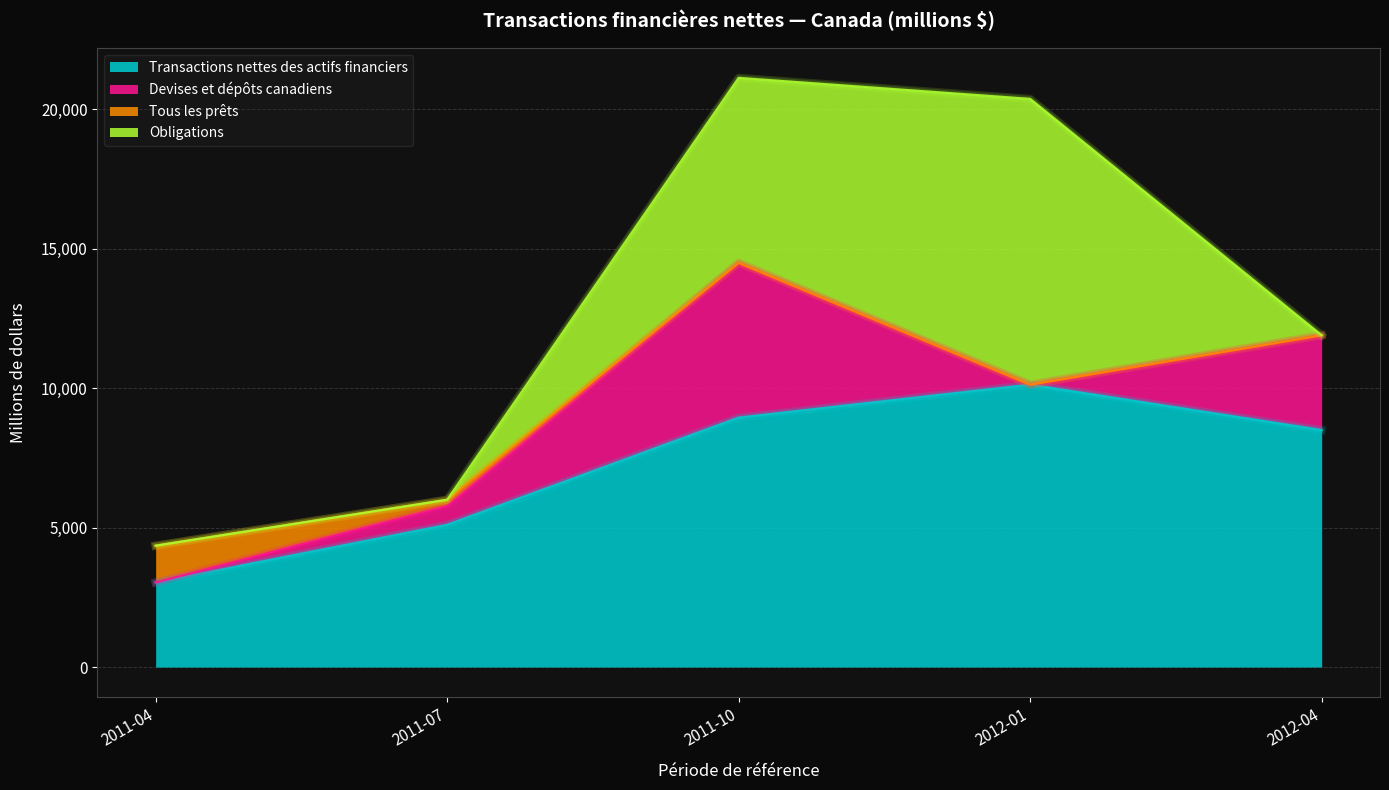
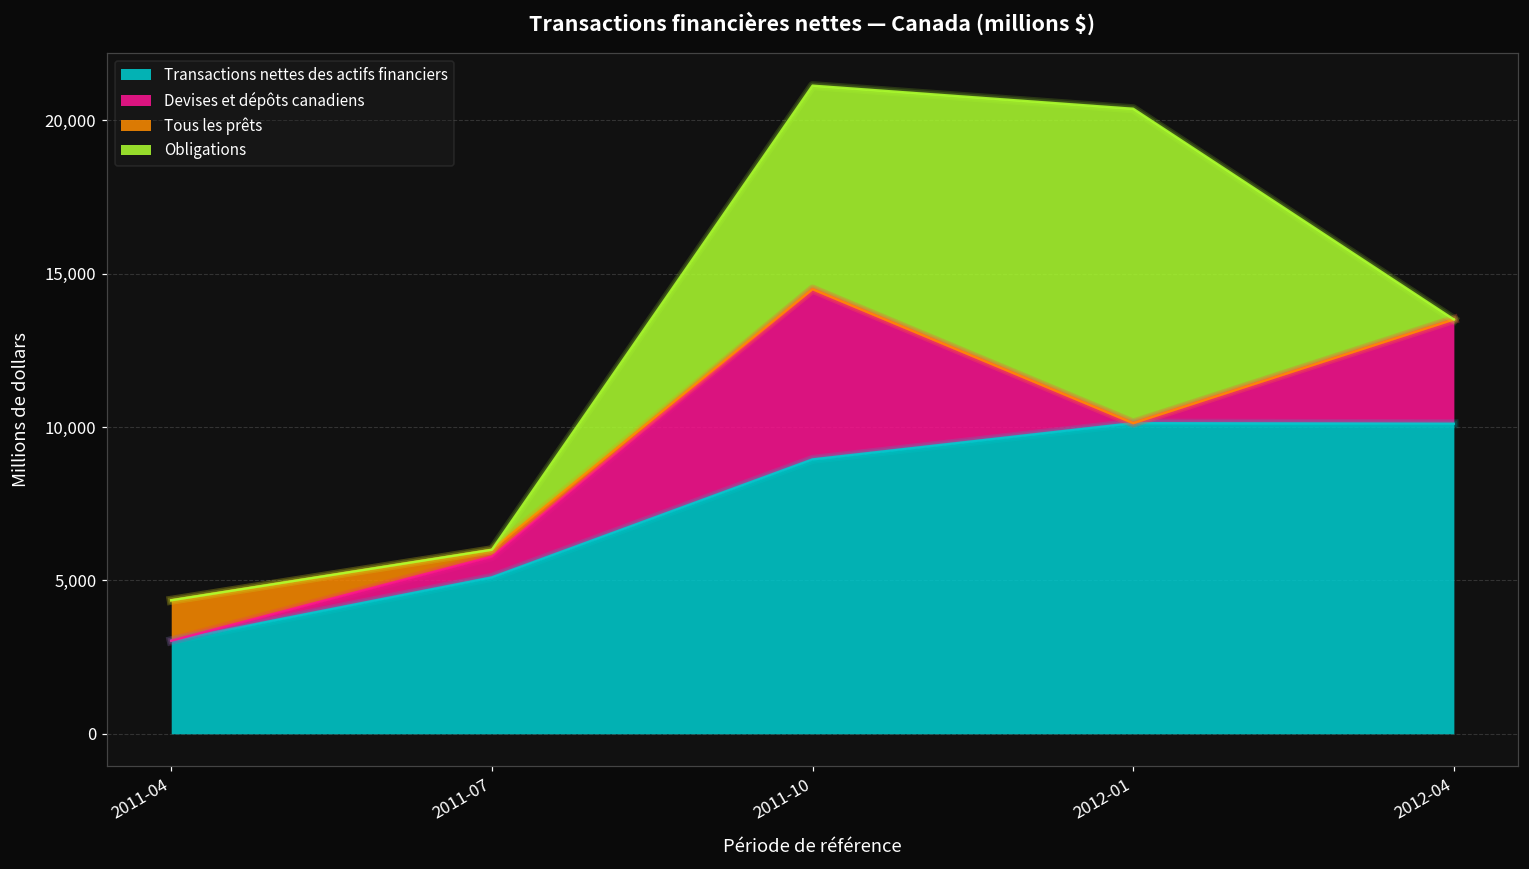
  {
    "Transactions nettes des actifs financiers": {
      "2011-07": "5,100",
      "2011-10": "8,900",
-     "2012-04": "8,500"
+     "2012-04": "10,100"
    },
    "Devises et dépôts canadiens": {
      "2011-07": "700"
    },
    "Obligations": {
      "2011-10": "6,600",
      "2012-01": "10,200"
    }
  }
